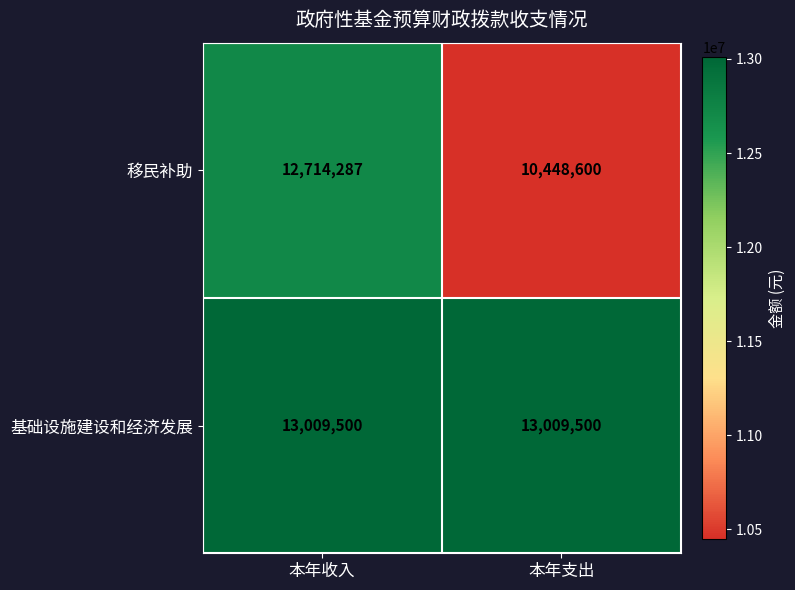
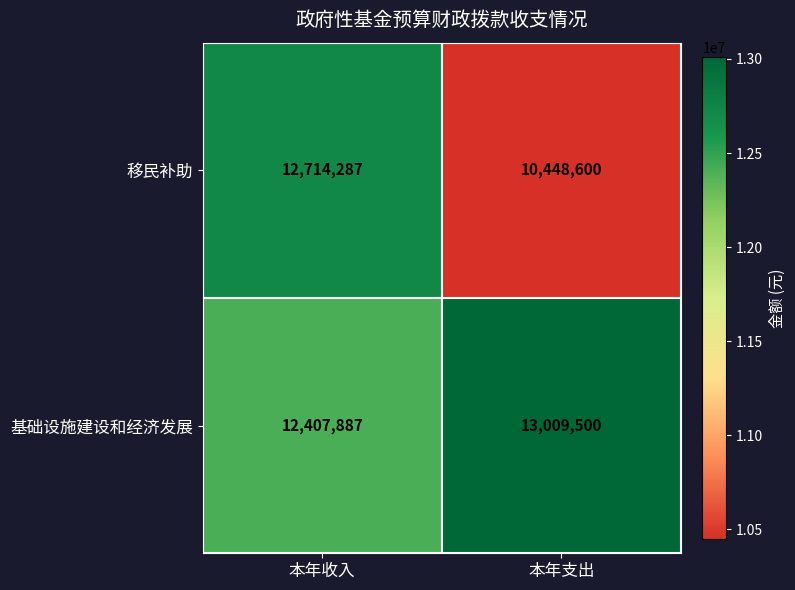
  {
    "移民补助": {
      "本年收入": "12,714,287",
      "本年支出": "10,448,600"
    },
    "基础设施建设和经济发展": {
-     "本年收入": "13,009,500",
+     "本年收入": "12,407,887",
      "本年支出": "13,009,500"
    }
  }
